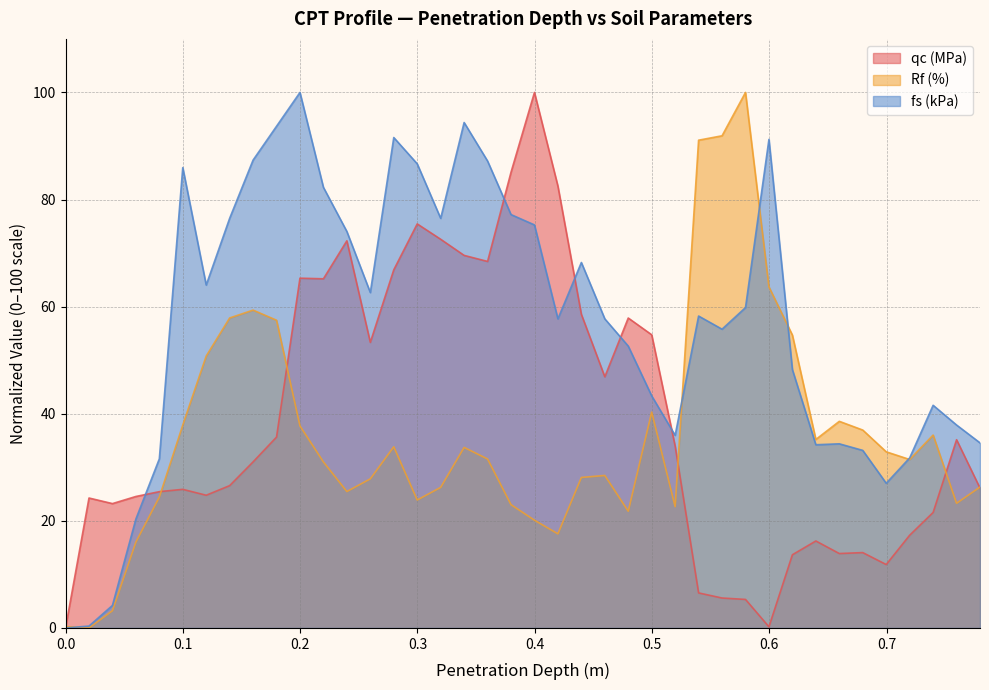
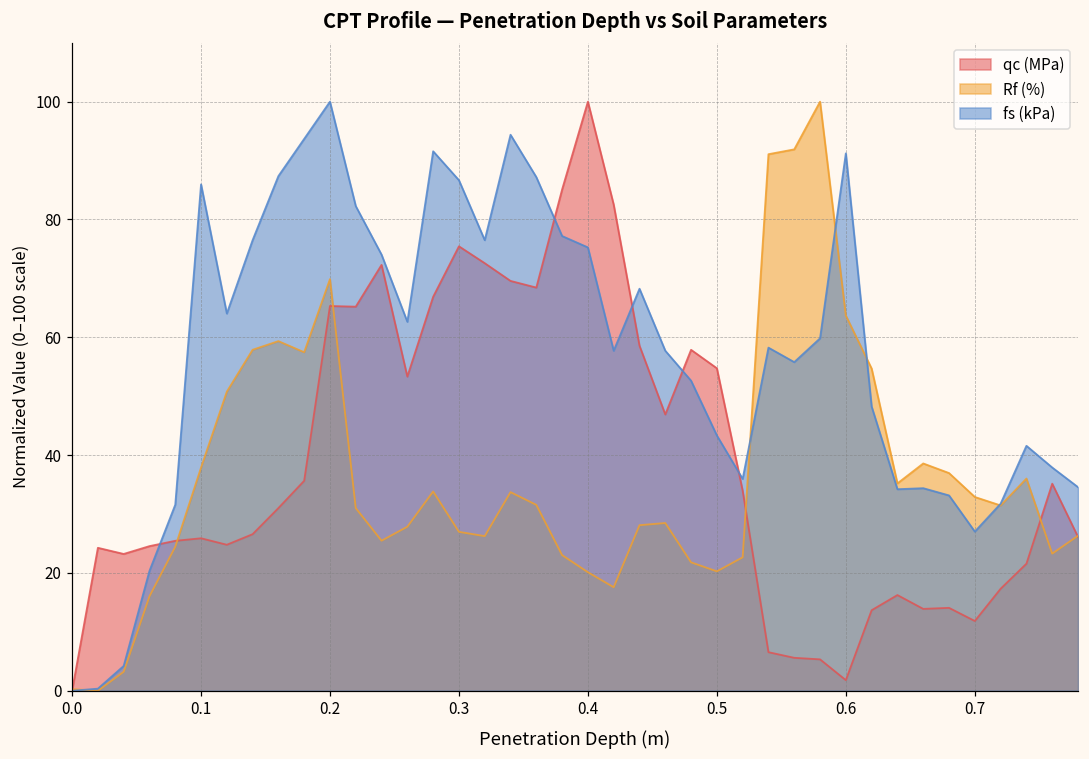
  {
    "qc (MPa)": {
      "0.1": 26,
      "0.2": 65,
      "0.3": 75,
      "0.4": 100,
      "0.5": 55,
-     "0.6": 0,
+     "0.6": 2,
      "0.7": 12
    },
    "Rf (%)": {
      "0.1": 38,
-     "0.2": 38,
-     "0.3": 24,
+     "0.2": 70,
+     "0.3": 27,
      "0.4": 20,
-     "0.5": 40,
+     "0.5": 20,
      "0.6": 64,
      "0.7": 33
    },
    "fs (kPa)": {
      "0.1": 86,
      "0.2": 100,
      "0.3": 87,
      "0.4": 75,
      "0.5": 43,
      "0.6": 91,
      "0.7": 27
    }
  }
